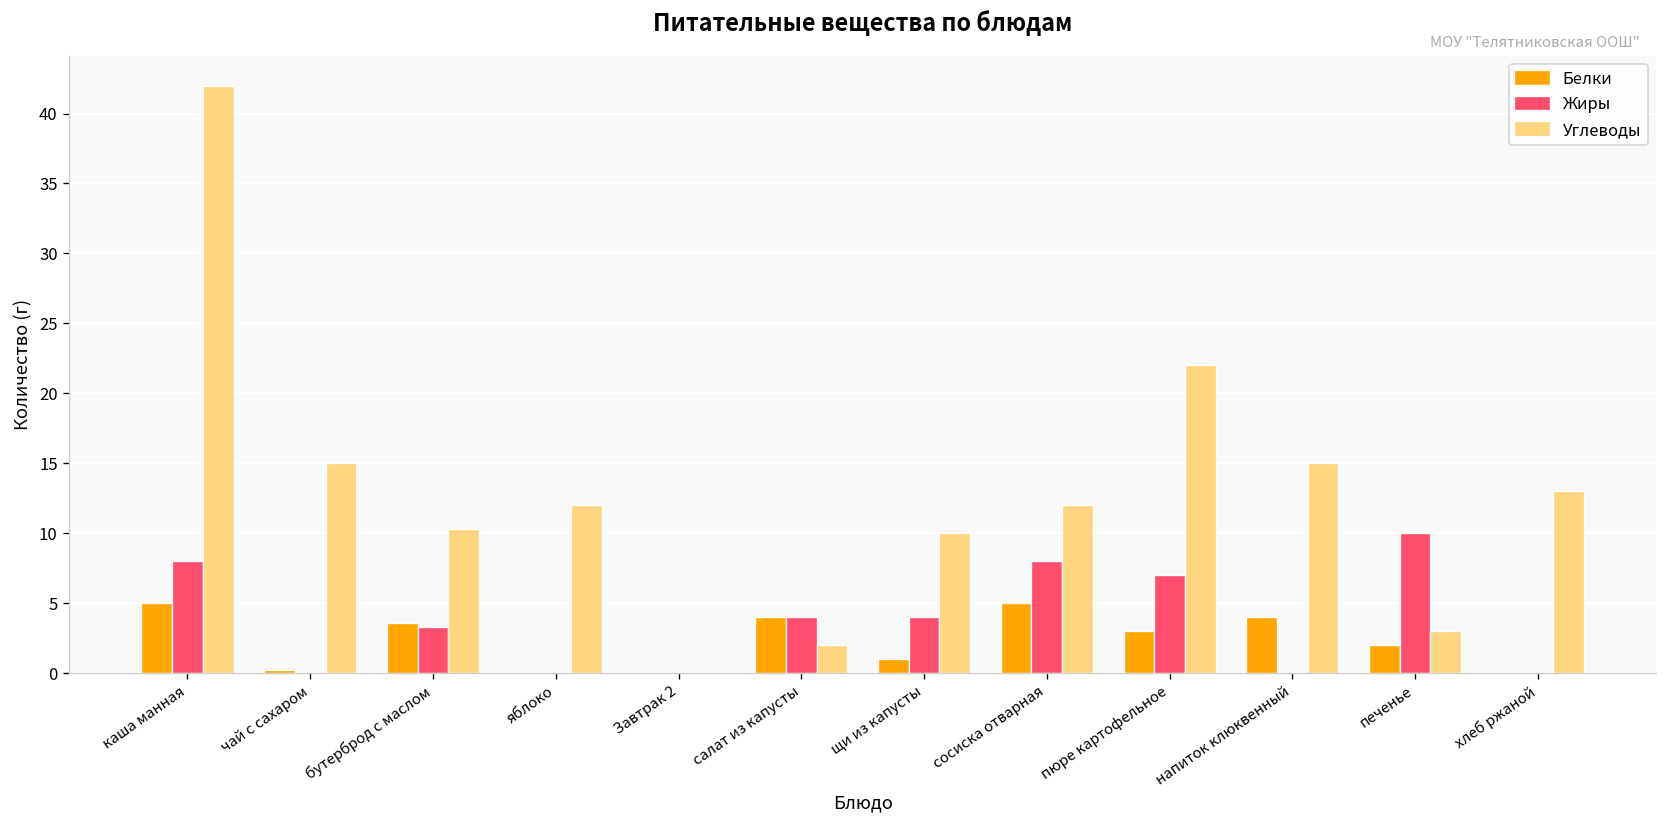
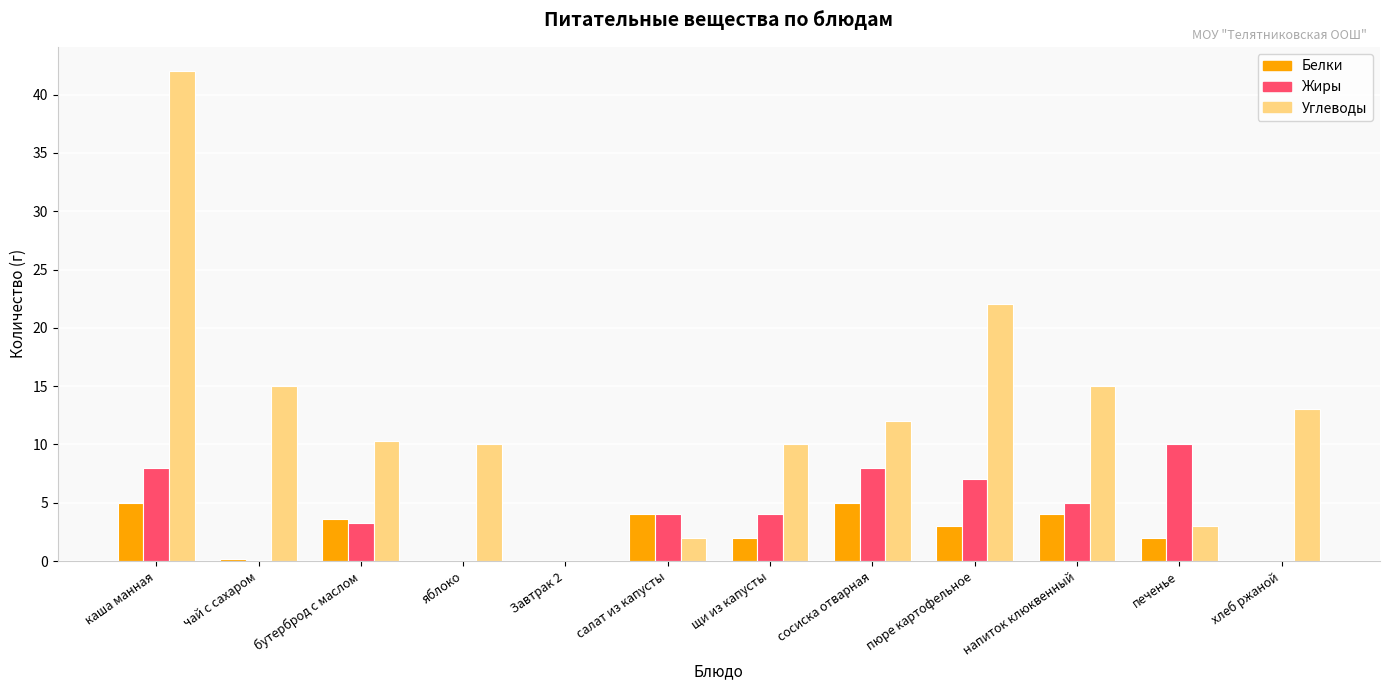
  {
    "Белки": {
      "каша манная": 5,
      "бутерброд с маслом": 3.6,
      "яблоко": 0,
      "Завтрак 2": 0,
      "салат из капусты": 4,
-     "щи из капусты": 1,
+     "щи из капусты": 2,
      "сосиска отварная": 5,
      "пюре картофельное": 3,
      "напиток клюквенный": 4,
      "печенье": 2,
      "хлеб ржаной": 0
    },
    "Жиры": {
      "каша манная": 8,
      "бутерброд с маслом": 3.3,
      "яблоко": 0,
      "Завтрак 2": 0,
      "салат из капусты": 4,
      "щи из капусты": 4,
      "сосиска отварная": 8,
      "пюре картофельное": 7,
-     "напиток клюквенный": 0,
+     "напиток клюквенный": 5,
      "печенье": 10,
      "хлеб ржаной": 0
    },
    "Углеводы": {
      "каша манная": 42,
      "чай с сахаром": 15,
      "бутерброд с маслом": 10.3,
-     "яблоко": 12,
+     "яблоко": 10,
      "Завтрак 2": 0,
      "салат из капусты": 2,
      "щи из капусты": 10,
      "сосиска отварная": 12,
      "пюре картофельное": 22,
      "напиток клюквенный": 15,
      "печенье": 3,
      "хлеб ржаной": 13
    }
  }
